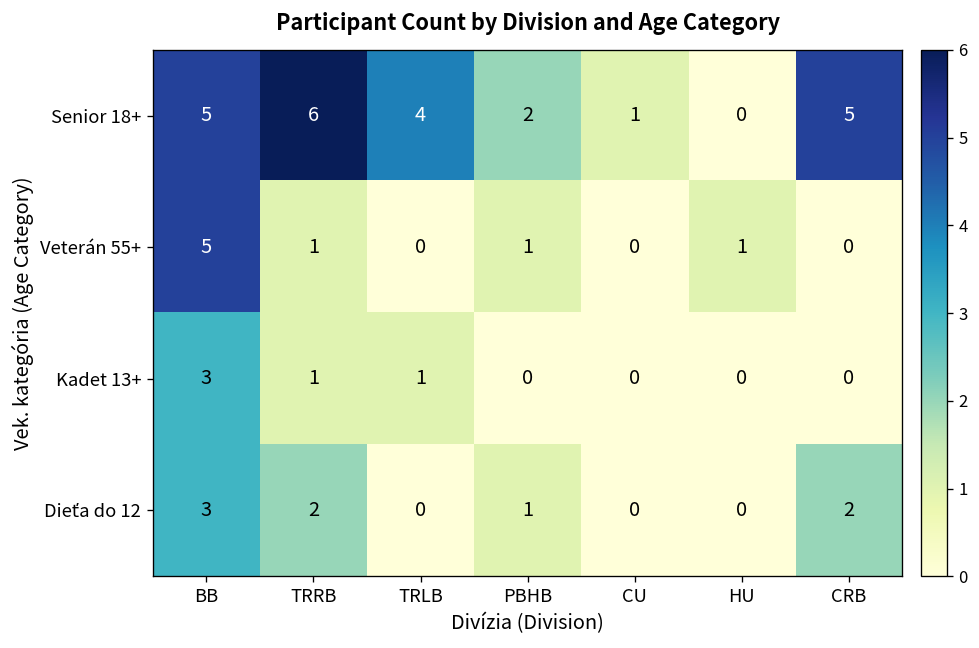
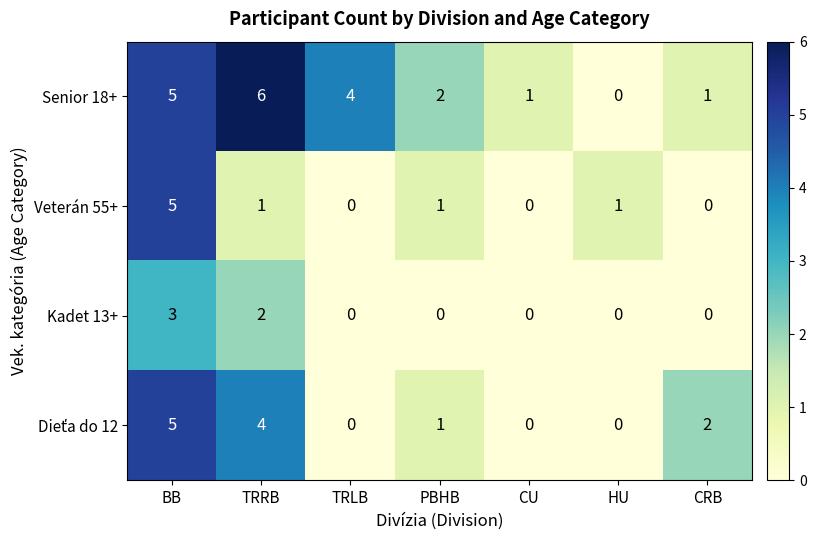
  {
    "Senior 18+": {
      "BB": 5,
      "TRRB": 6,
      "TRLB": 4,
      "PBHB": 2,
      "CU": 1,
      "HU": 0,
-     "CRB": 5
+     "CRB": 1
    },
    "Veterán 55+": {
      "BB": 5,
      "TRRB": 1,
      "TRLB": 0,
      "PBHB": 1,
      "CU": 0,
      "HU": 1,
      "CRB": 0
    },
    "Kadet 13+": {
      "BB": 3,
-     "TRRB": 1,
-     "TRLB": 1,
+     "TRRB": 2,
+     "TRLB": 0,
      "PBHB": 0,
      "CU": 0,
      "HU": 0,
      "CRB": 0
    },
    "Dieťa do 12": {
-     "BB": 3,
-     "TRRB": 2,
+     "BB": 5,
+     "TRRB": 4,
      "TRLB": 0,
      "PBHB": 1,
      "CU": 0,
      "HU": 0,
      "CRB": 2
    }
  }
